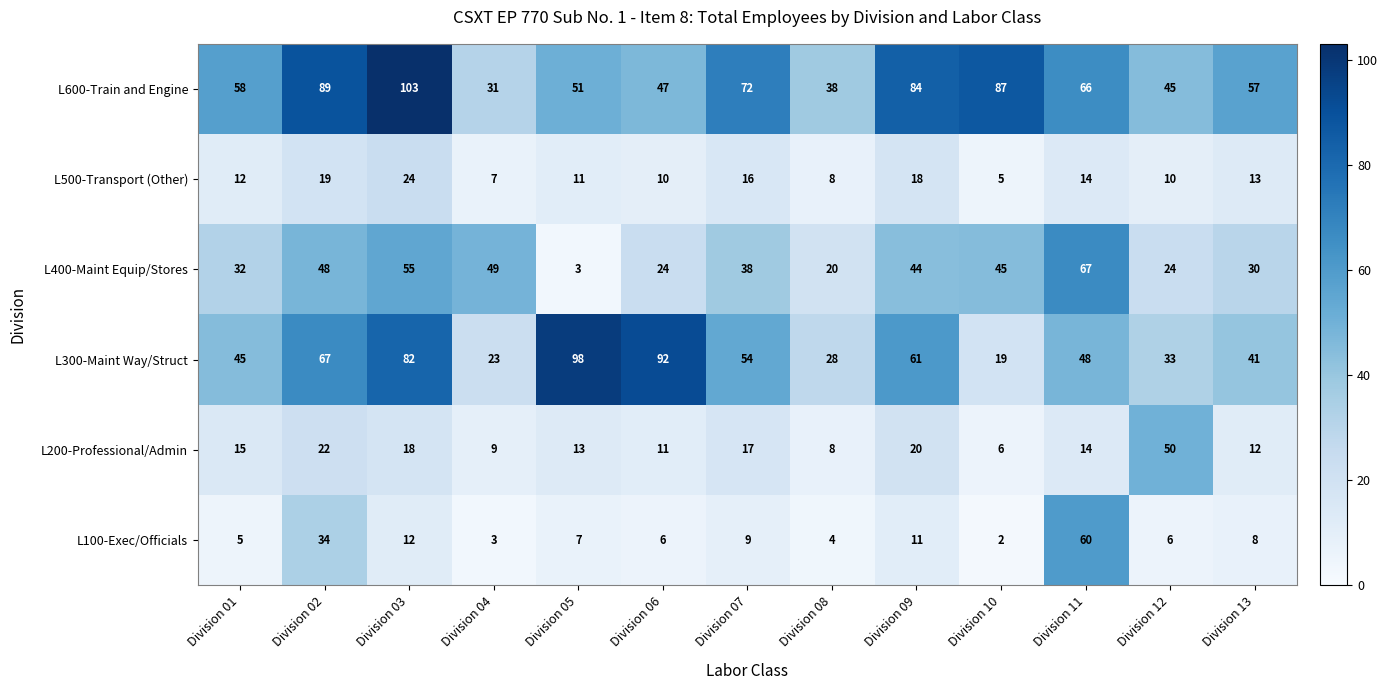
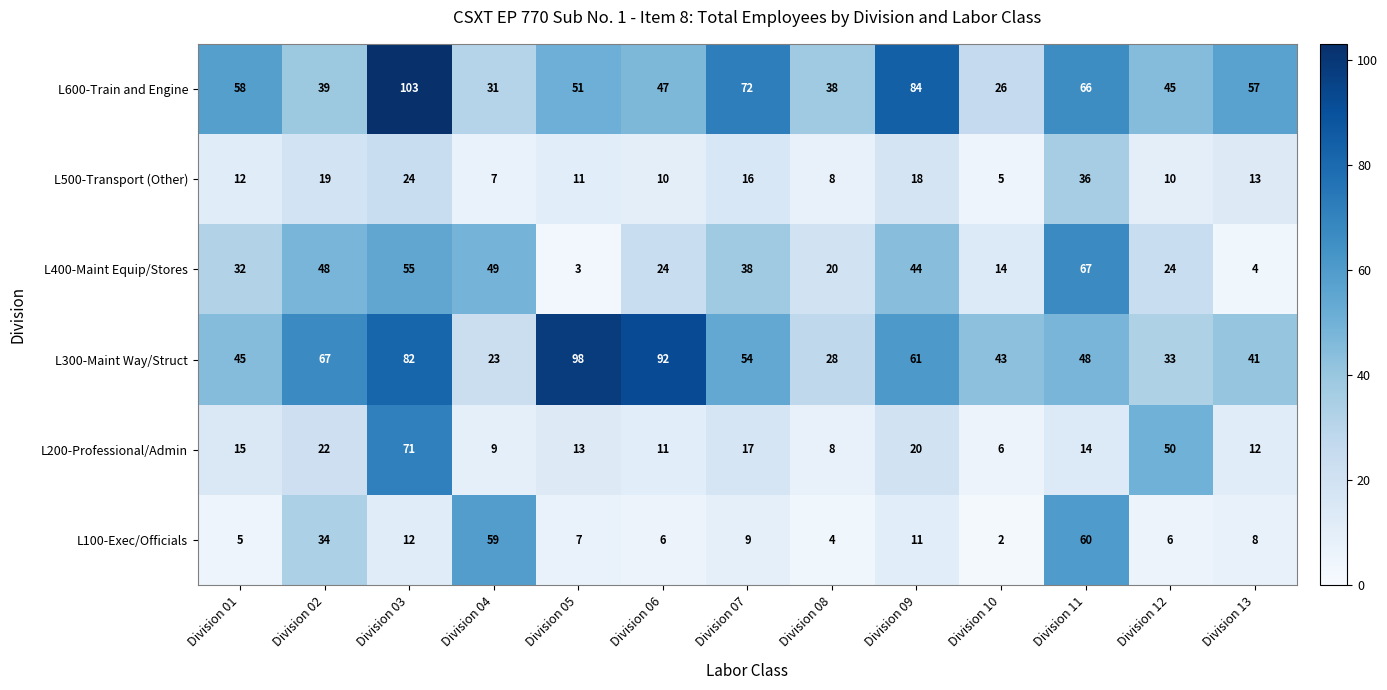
  {
    "L600-Train and Engine": {
      "Division 01": 58,
-     "Division 02": 89,
+     "Division 02": 39,
      "Division 03": 103,
      "Division 04": 31,
      "Division 05": 51,
      "Division 06": 47,
      "Division 07": 72,
      "Division 08": 38,
      "Division 09": 84,
-     "Division 10": 87,
+     "Division 10": 26,
      "Division 11": 66,
      "Division 12": 45,
      "Division 13": 57
    },
    "L500-Transport (Other)": {
      "Division 01": 12,
      "Division 02": 19,
      "Division 03": 24,
      "Division 04": 7,
      "Division 05": 11,
      "Division 06": 10,
      "Division 07": 16,
      "Division 08": 8,
      "Division 09": 18,
      "Division 10": 5,
-     "Division 11": 14,
+     "Division 11": 36,
      "Division 12": 10,
      "Division 13": 13
    },
    "L400-Maint Equip/Stores": {
      "Division 01": 32,
      "Division 02": 48,
      "Division 03": 55,
      "Division 04": 49,
      "Division 05": 3,
      "Division 06": 24,
      "Division 07": 38,
      "Division 08": 20,
      "Division 09": 44,
-     "Division 10": 45,
+     "Division 10": 14,
      "Division 11": 67,
      "Division 12": 24,
-     "Division 13": 30
+     "Division 13": 4
    },
    "L300-Maint Way/Struct": {
      "Division 01": 45,
      "Division 02": 67,
      "Division 03": 82,
      "Division 04": 23,
      "Division 05": 98,
      "Division 06": 92,
      "Division 07": 54,
      "Division 08": 28,
      "Division 09": 61,
-     "Division 10": 19,
+     "Division 10": 43,
      "Division 11": 48,
      "Division 12": 33,
      "Division 13": 41
    },
    "L200-Professional/Admin": {
      "Division 01": 15,
      "Division 02": 22,
-     "Division 03": 18,
+     "Division 03": 71,
      "Division 04": 9,
      "Division 05": 13,
      "Division 06": 11,
      "Division 07": 17,
      "Division 08": 8,
      "Division 09": 20,
      "Division 10": 6,
      "Division 11": 14,
      "Division 12": 50,
      "Division 13": 12
    },
    "L100-Exec/Officials": {
      "Division 01": 5,
      "Division 02": 34,
      "Division 03": 12,
-     "Division 04": 3,
+     "Division 04": 59,
      "Division 05": 7,
      "Division 06": 6,
      "Division 07": 9,
      "Division 08": 4,
      "Division 09": 11,
      "Division 10": 2,
      "Division 11": 60,
      "Division 12": 6,
      "Division 13": 8
    }
  }
